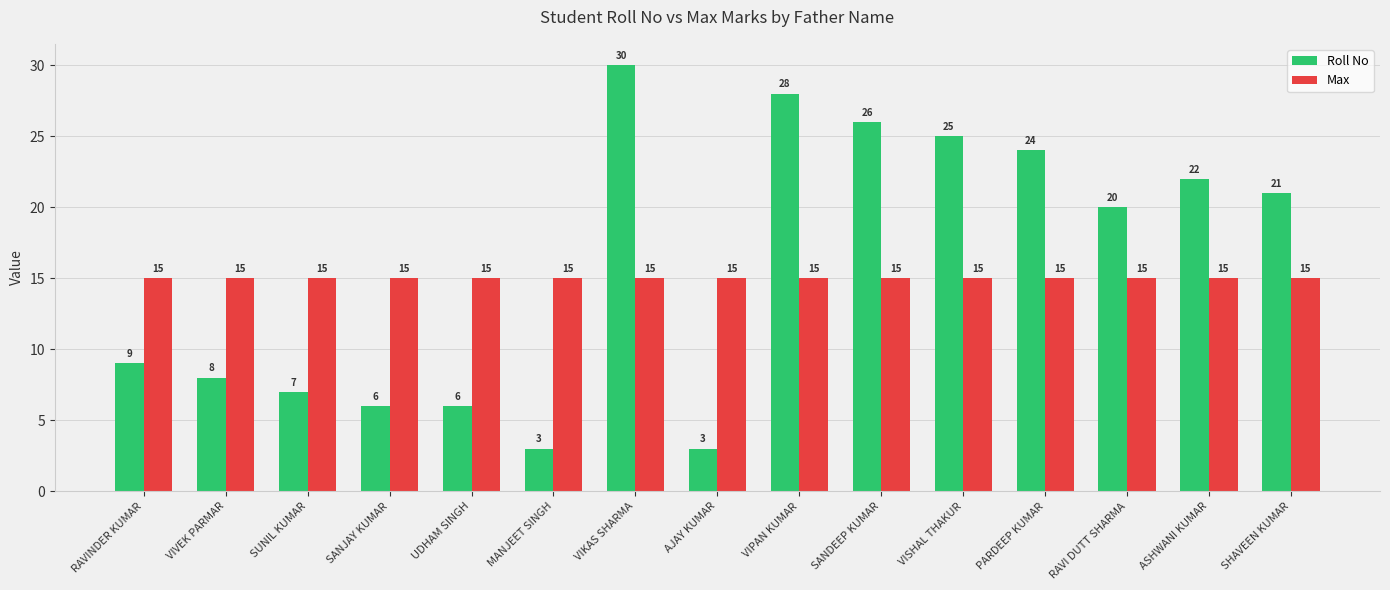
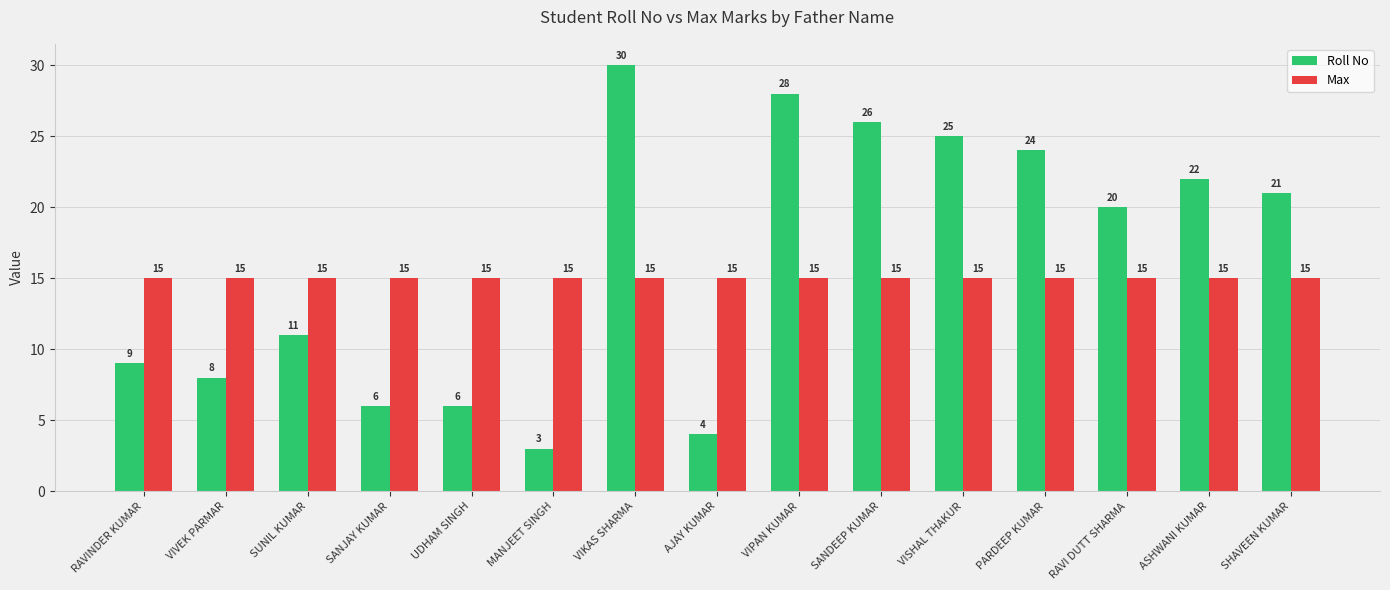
  {
    "Roll No": {
      "RAVINDER KUMAR": 9,
      "VIVEK PARMAR": 8,
-     "SUNIL KUMAR": 7,
+     "SUNIL KUMAR": 11,
      "SANJAY KUMAR": 6,
      "UDHAM SINGH": 6,
      "MANJEET SINGH": 3,
      "VIKAS SHARMA": 30,
-     "AJAY KUMAR": 3,
+     "AJAY KUMAR": 4,
      "VIPAN KUMAR": 28,
      "SANDEEP KUMAR": 26,
      "VISHAL THAKUR": 25,
      "PARDEEP KUMAR": 24,
      "RAVI DUTT SHARMA": 20,
      "ASHWANI KUMAR": 22,
      "SHAVEEN KUMAR": 21
    },
    "Max": {
      "RAVINDER KUMAR": 15,
      "VIVEK PARMAR": 15,
      "SUNIL KUMAR": 15,
      "SANJAY KUMAR": 15,
      "UDHAM SINGH": 15,
      "MANJEET SINGH": 15,
      "VIKAS SHARMA": 15,
      "AJAY KUMAR": 15,
      "VIPAN KUMAR": 15,
      "SANDEEP KUMAR": 15,
      "VISHAL THAKUR": 15,
      "PARDEEP KUMAR": 15,
      "RAVI DUTT SHARMA": 15,
      "ASHWANI KUMAR": 15,
      "SHAVEEN KUMAR": 15
    }
  }
